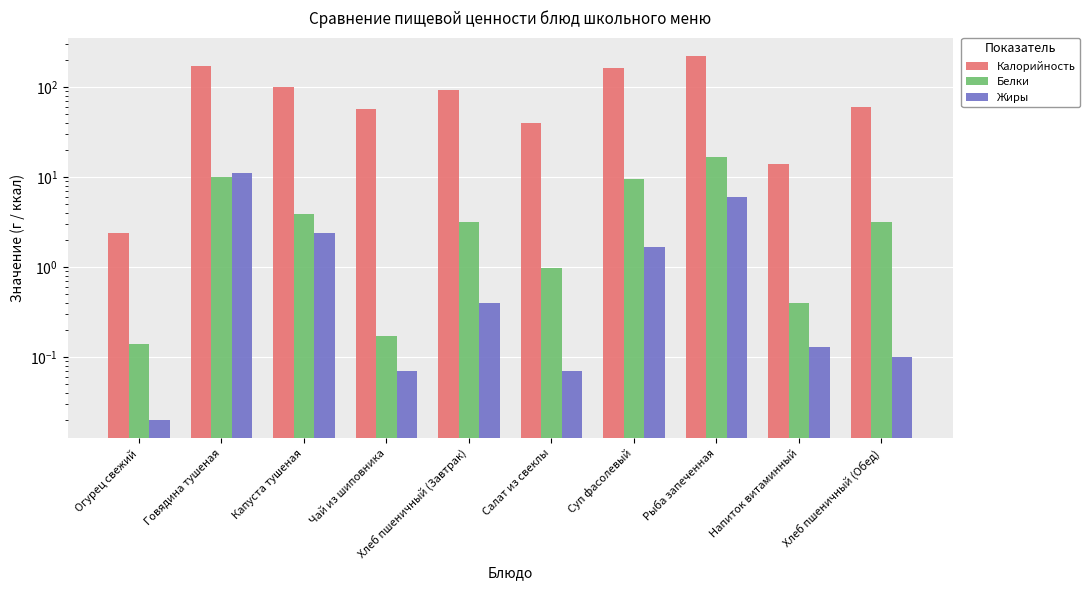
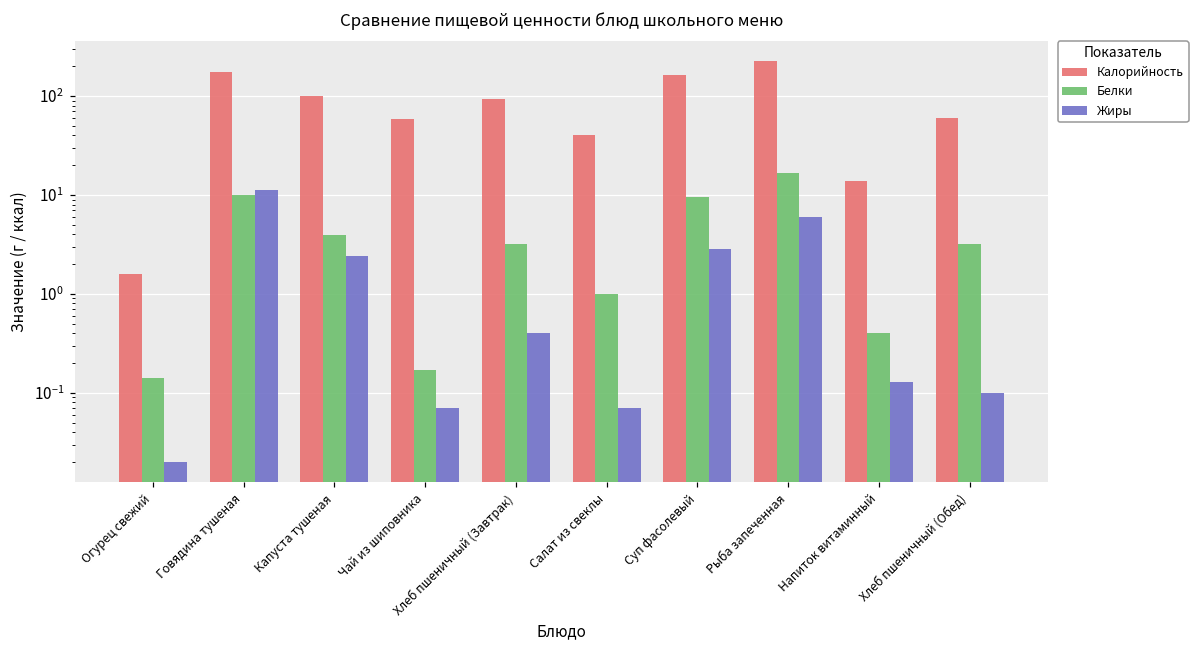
  {
    "Калорийность": {
-     "Огурец свежий": 2.4,
+     "Огурец свежий": 1.6,
      "Говядина тушеная": 170,
      "Капуста тушеная": 100,
      "Чай из шиповника": 60,
      "Хлеб пшеничный (Завтрак)": 90,
      "Салат из свеклы": 40,
      "Суп фасолевый": 160,
      "Рыба запеченная": 220,
      "Напиток витаминный": 14,
      "Хлеб пшеничный (Обед)": 60
    },
    "Белки": {
      "Огурец свежий": 0.14,
      "Говядина тушеная": 10,
      "Капуста тушеная": 4,
      "Чай из шиповника": 0.17,
      "Хлеб пшеничный (Завтрак)": 3.2,
      "Салат из свеклы": 1.0,
      "Суп фасолевый": 9,
      "Рыба запеченная": 17,
      "Напиток витаминный": 0.4,
      "Хлеб пшеничный (Обед)": 3.2
    },
    "Жиры": {
      "Огурец свежий": 0.020,
      "Говядина тушеная": 11,
      "Капуста тушеная": 2.4,
      "Чай из шиповника": 0.07,
      "Хлеб пшеничный (Завтрак)": 0.4,
      "Салат из свеклы": 0.07,
-     "Суп фасолевый": 1.7,
+     "Суп фасолевый": 2.9,
      "Рыба запеченная": 6,
      "Напиток витаминный": 0.13,
      "Хлеб пшеничный (Обед)": 0.1
    }
  }
